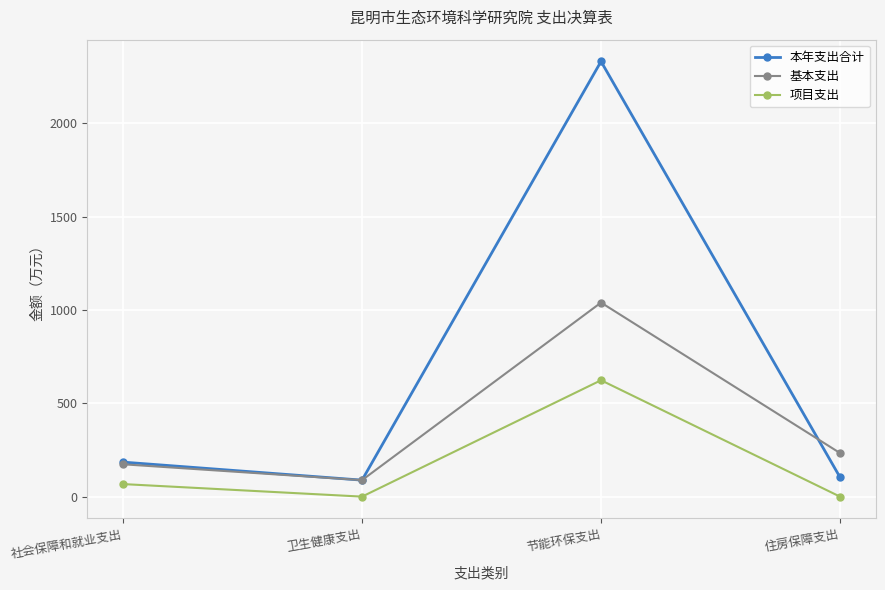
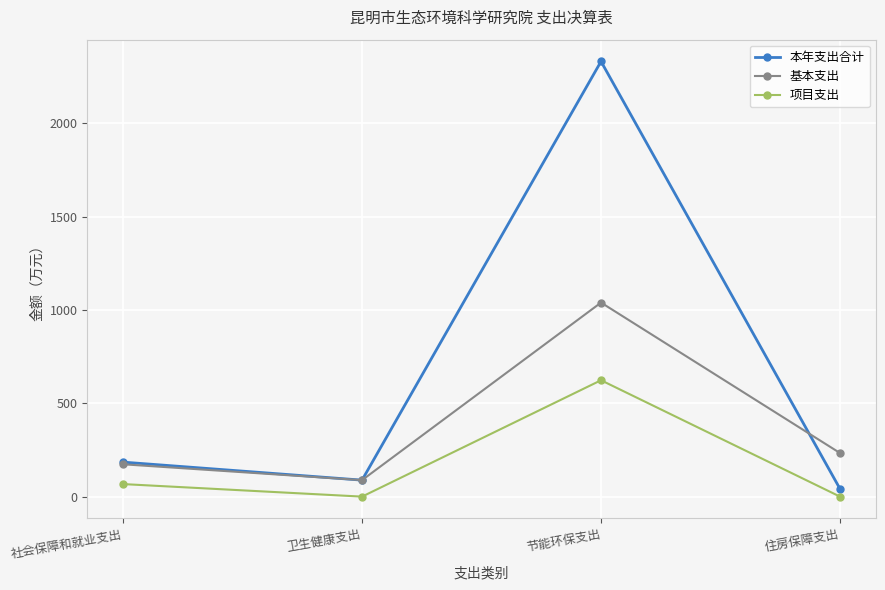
  {
    "本年支出合计": {
      "节能环保支出": 2330,
-     "住房保障支出": 100
+     "住房保障支出": 40
    },
    "基本支出": {
      "节能环保支出": 1040,
      "住房保障支出": 230
    },
    "项目支出": {
      "社会保障和就业支出": 70,
      "卫生健康支出": 0,
      "节能环保支出": 620,
      "住房保障支出": 0
    }
  }
